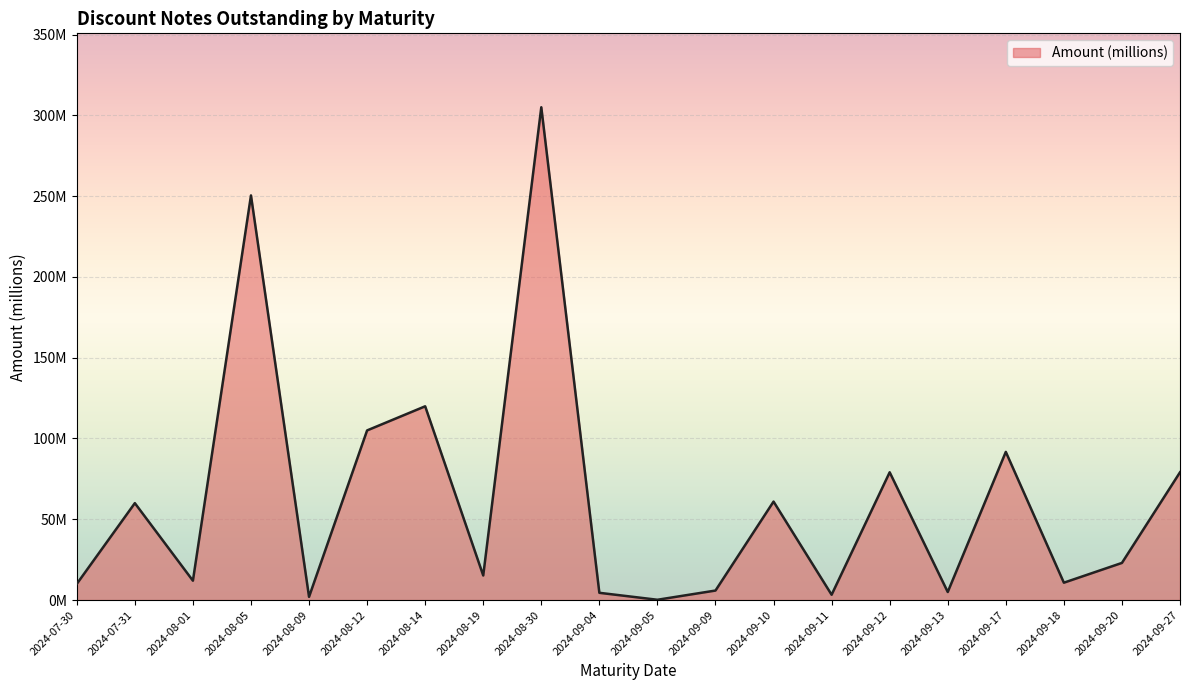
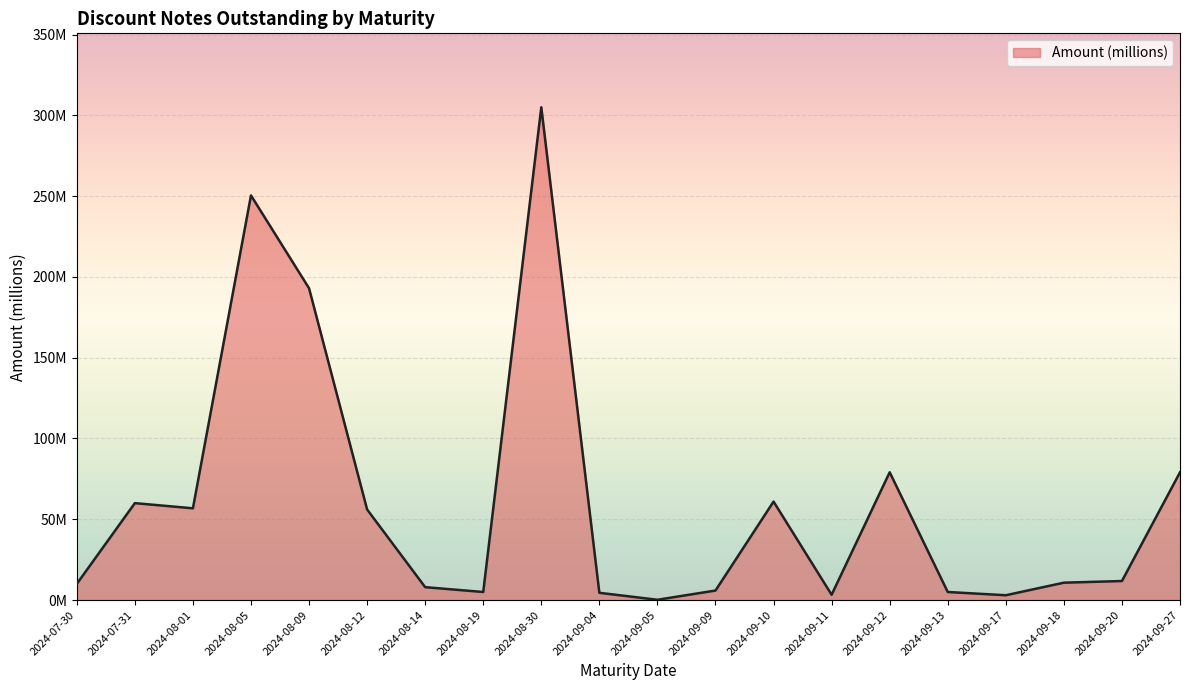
  {
    "2024-07-30": 10000000,
    "2024-07-31": 60000000,
-   "2024-08-01": 12000000,
+   "2024-08-01": 57000000,
    "2024-08-05": 250000000,
-   "2024-08-09": 2000000,
-   "2024-08-12": 105000000,
-   "2024-08-14": 120000000,
-   "2024-08-19": 15000000,
+   "2024-08-09": 193000000,
+   "2024-08-12": 56000000,
+   "2024-08-14": 8000000,
+   "2024-08-19": 5000000,
    "2024-08-30": 305000000,
    "2024-09-04": 5000000,
    "2024-09-05": 0,
    "2024-09-09": 6000000,
    "2024-09-10": 61000000,
    "2024-09-11": 3000000,
    "2024-09-12": 79000000,
    "2024-09-13": 5000000,
-   "2024-09-17": 92000000,
+   "2024-09-17": 3000000,
    "2024-09-18": 11000000,
-   "2024-09-20": 23000000,
+   "2024-09-20": 12000000,
    "2024-09-27": 79000000
  }
